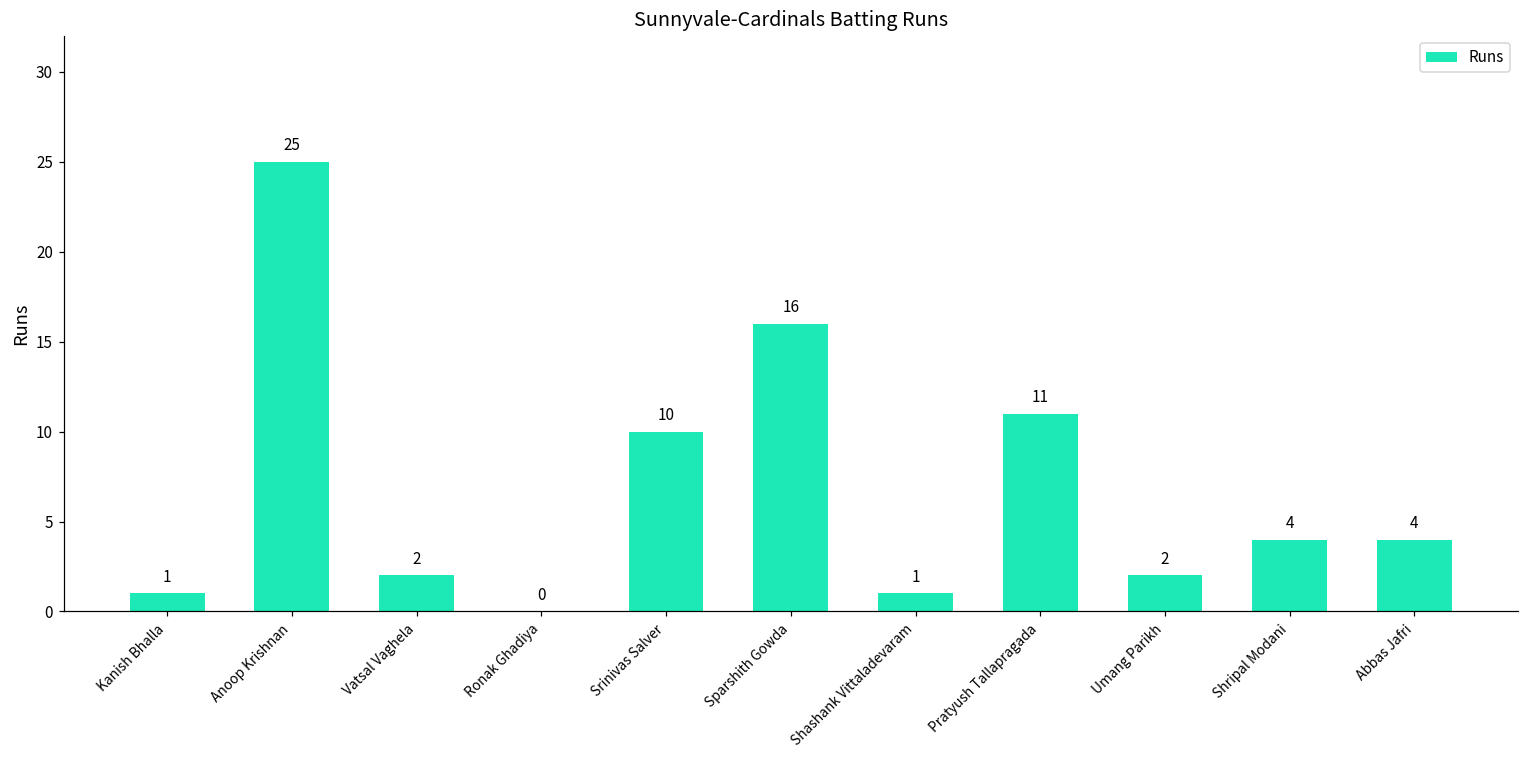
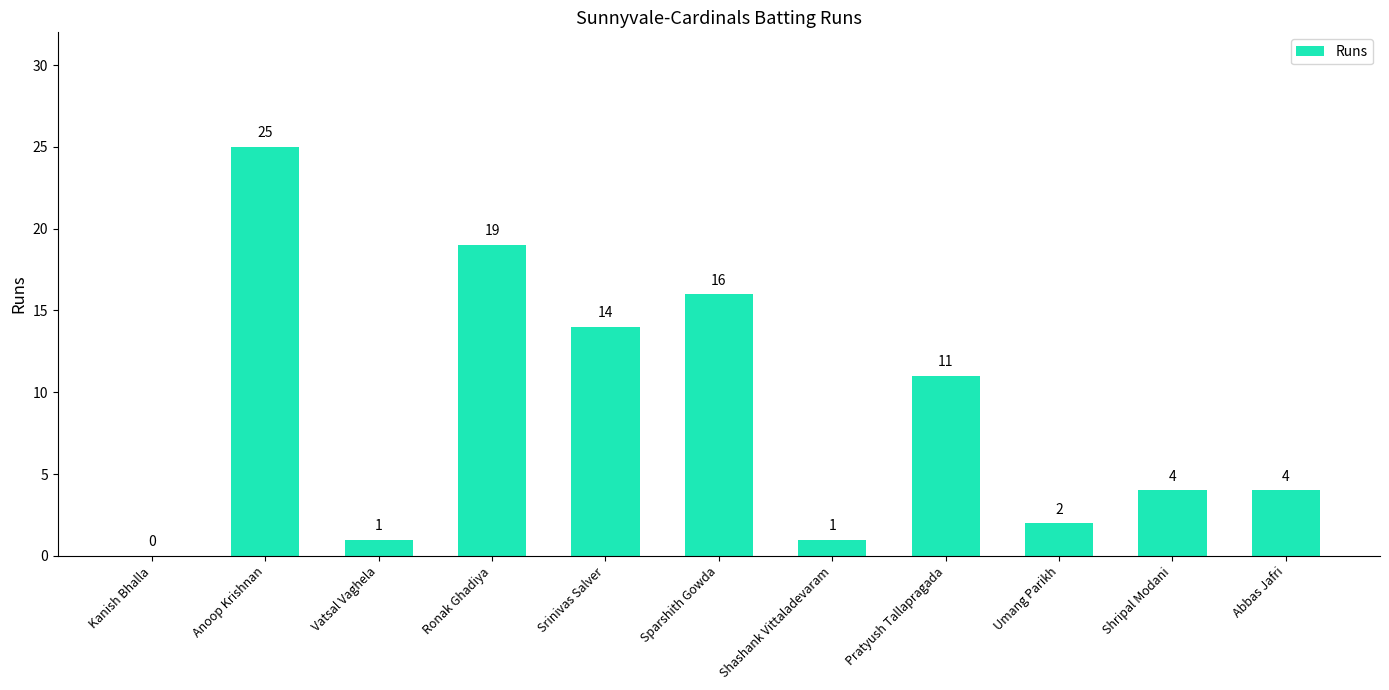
  {
-   "Kanish Bhalla": 1,
+   "Kanish Bhalla": 0,
    "Anoop Krishnan": 25,
-   "Vatsal Vaghela": 2,
-   "Ronak Ghadiya": 0,
-   "Srinivas Salver": 10,
+   "Vatsal Vaghela": 1,
+   "Ronak Ghadiya": 19,
+   "Srinivas Salver": 14,
    "Sparshith Gowda": 16,
    "Shashank Vittaladevaram": 1,
    "Pratyush Tallapragada": 11,
    "Umang Parikh": 2,
    "Shripal Modani": 4,
    "Abbas Jafri": 4
  }
